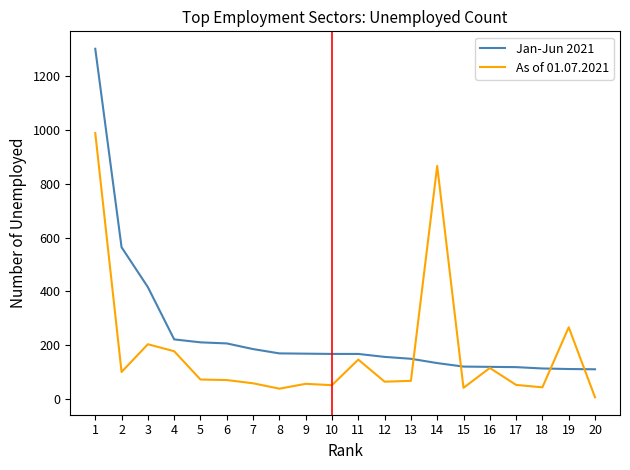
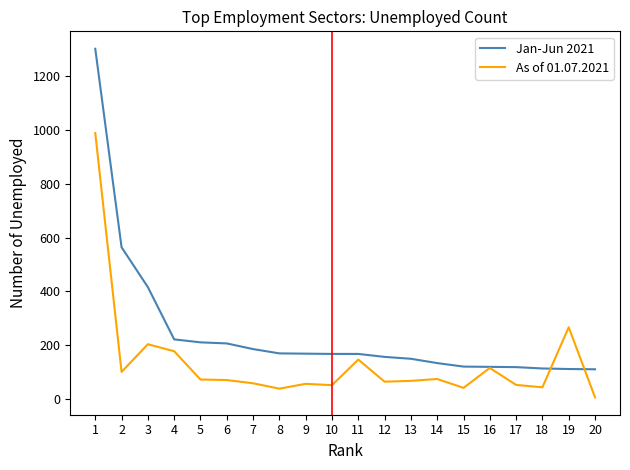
  {
    "Jan-Jun 2021": {
      "1": 1300,
      "2": 560,
      "3": 420,
      "4": 220,
      "5": 210,
      "6": 210,
      "7": 190,
      "8": 170,
      "9": 170,
      "10": 170,
      "11": 170,
      "12": 160,
      "13": 150,
      "14": 130,
      "15": 120,
      "17": 120,
      "18": 110,
      "19": 110,
      "20": 110
    },
    "As of 01.07.2021": {
      "1": 990,
      "2": 100,
      "3": 200,
      "4": 180,
      "5": 70,
      "6": 70,
      "7": 60,
      "8": 40,
      "9": 60,
      "10": 50,
      "11": 150,
      "12": 70,
      "13": 70,
-     "14": 870,
+     "14": 80,
      "15": 40,
      "17": 50,
      "18": 40,
      "19": 270,
      "20": 10
    }
  }
